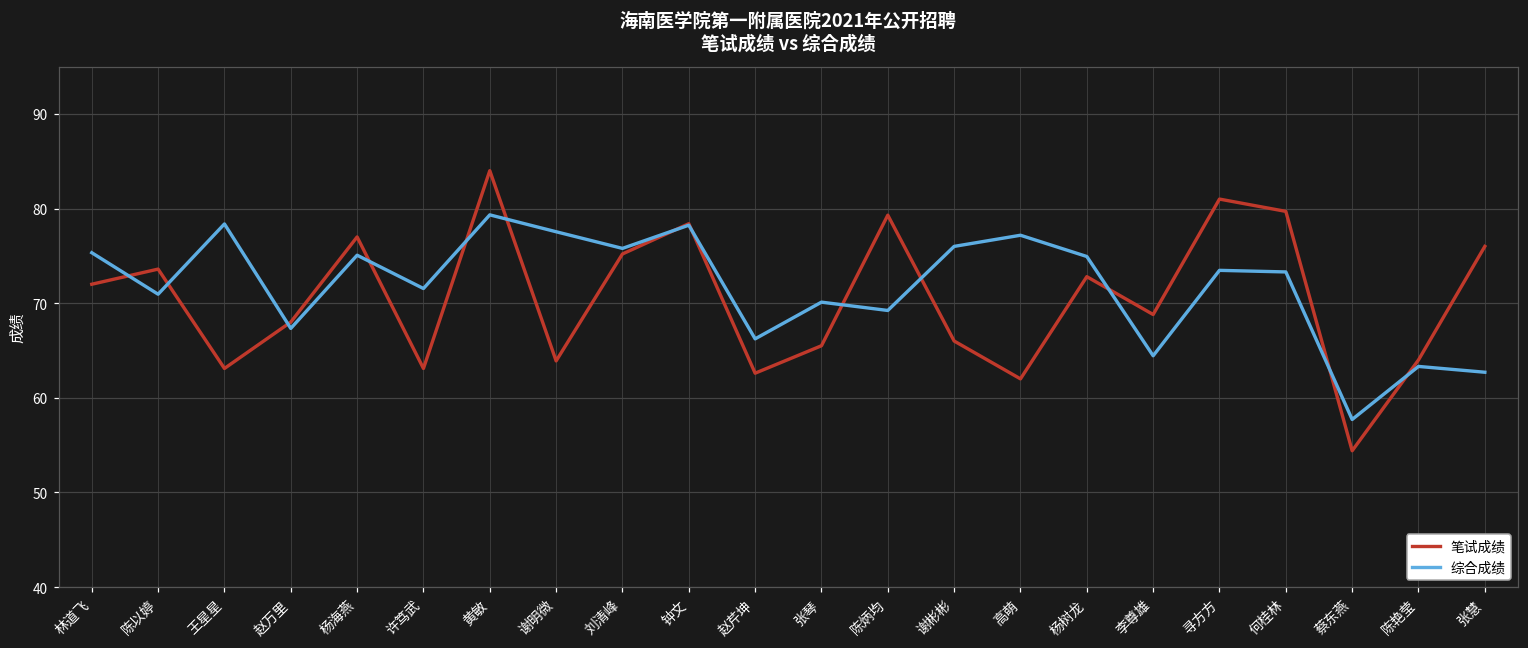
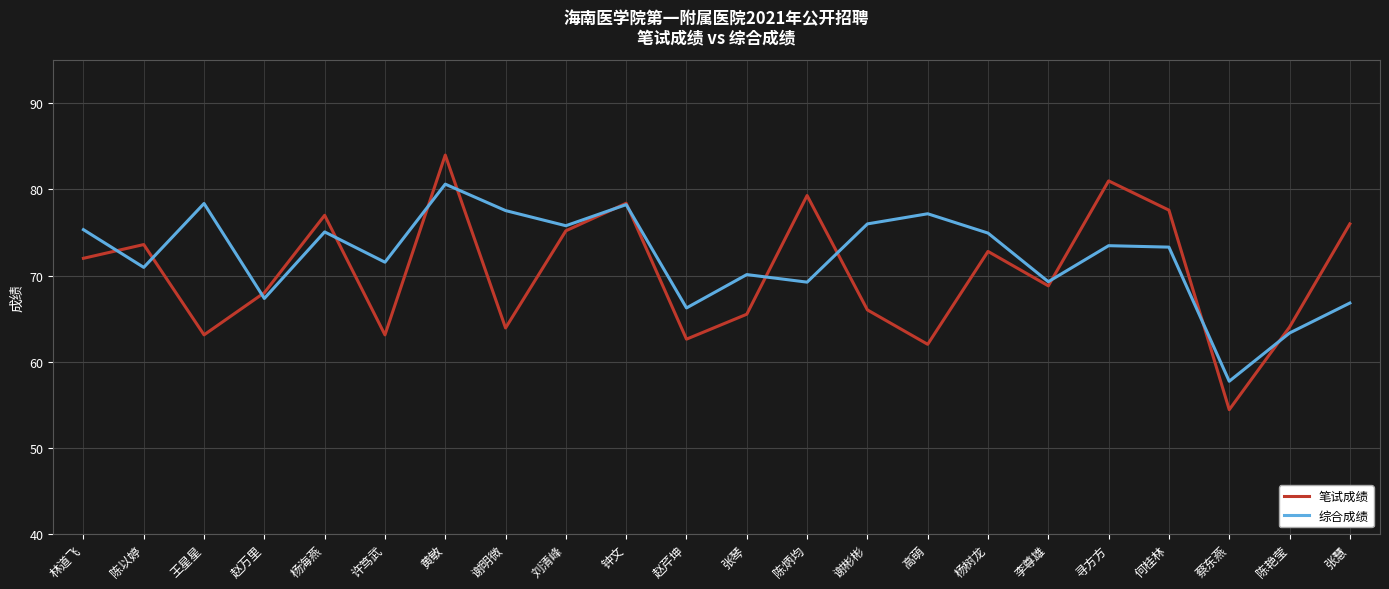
  {
    "笔试成绩": {
      "林道飞": 72,
      "陈以婷": 74,
      "王星星": 63,
      "赵万里": 68,
      "杨海燕": 77,
      "许笃武": 63,
      "黄敏": 84,
      "谢明微": 64,
      "刘清峰": 75,
      "赵芹坤": 63,
      "张琴": 66,
      "陈炳均": 79,
      "谢彬彬": 66,
      "高萌": 62,
      "杨树龙": 73,
      "李尊雄": 69,
      "寻方方": 81,
-     "何桂林": 80,
+     "何桂林": 78,
      "蔡东燕": 54,
      "陈艳莹": 64,
      "张慧": 76
    },
    "综合成绩": {
      "林道飞": 75,
      "陈以婷": 71,
      "王星星": 78,
      "赵万里": 67,
      "杨海燕": 75,
      "许笃武": 72,
-     "黄敏": 79,
+     "黄敏": 81,
      "谢明微": 78,
      "刘清峰": 76,
      "赵芹坤": 66,
      "张琴": 70,
      "陈炳均": 69,
      "谢彬彬": 76,
      "高萌": 77,
      "杨树龙": 75,
-     "李尊雄": 64,
+     "李尊雄": 69,
      "寻方方": 73,
      "何桂林": 73,
      "蔡东燕": 58,
      "陈艳莹": 63,
-     "张慧": 63
+     "张慧": 67
    }
  }
